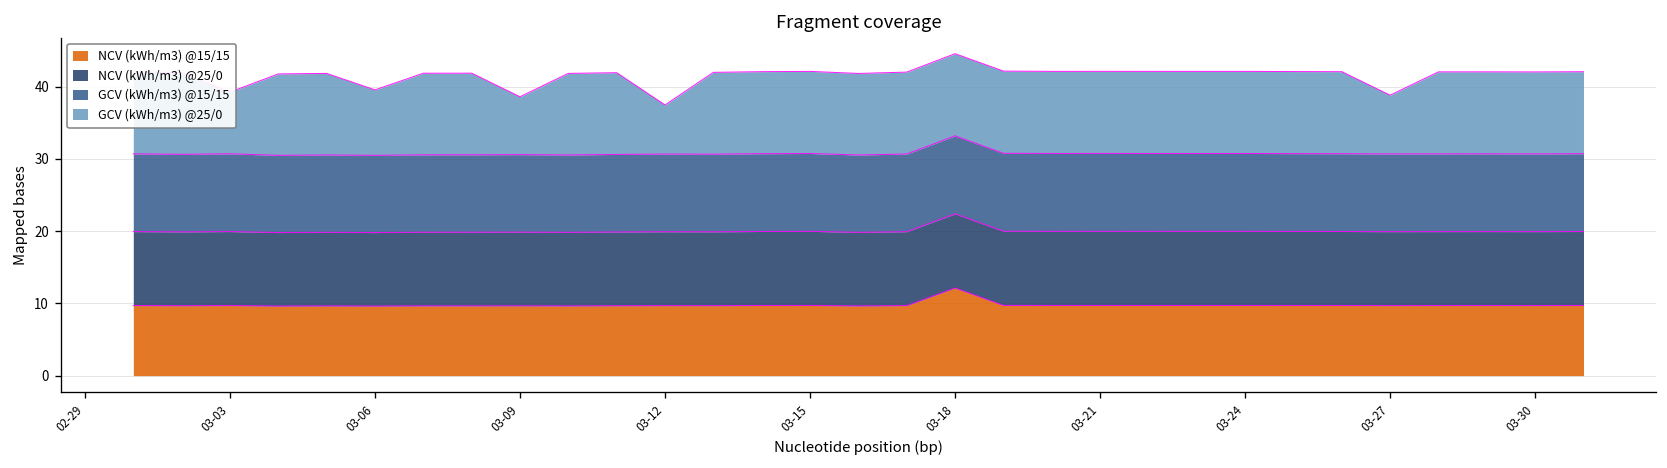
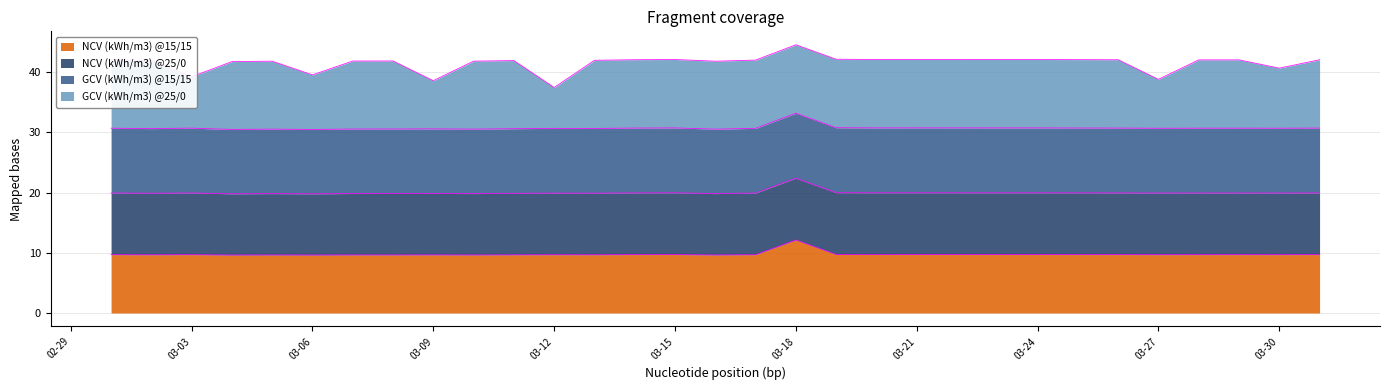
  {
    "NCV (kWh/m3) @15/15": {
      "03-03": 10,
      "03-06": 10,
      "03-09": 10,
      "03-12": 10,
      "03-15": 10,
      "03-18": 12,
      "03-21": 10,
      "03-24": 10,
      "03-27": 10,
      "03-30": 10
    },
    "GCV (kWh/m3) @25/0": {
      "03-06": 9,
      "03-09": 8,
      "03-12": 7,
      "03-15": 11,
      "03-18": 11,
      "03-21": 11,
      "03-24": 11,
      "03-27": 8,
-     "03-30": 11
+     "03-30": 10
    }
  }
